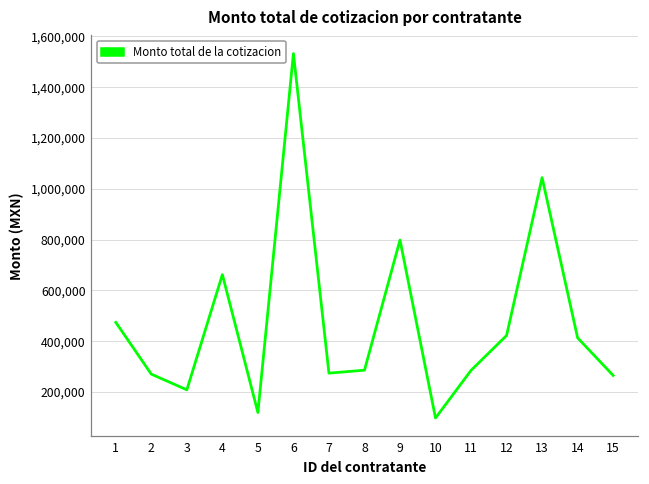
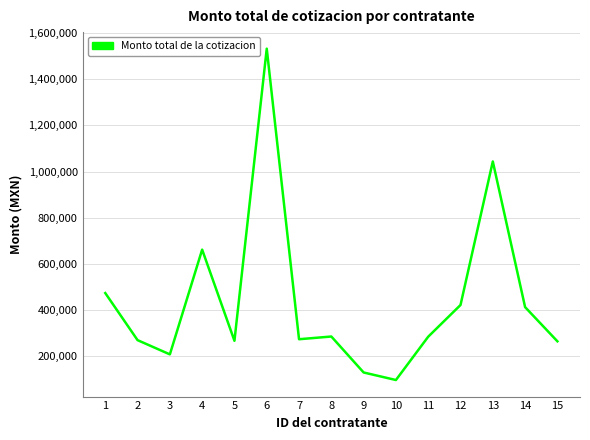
  {
    "1": "470,000",
    "2": "270,000",
    "3": "210,000",
    "4": "660,000",
-   "5": "120,000",
+   "5": "270,000",
    "6": "1,530,000",
    "7": "270,000",
    "8": "290,000",
-   "9": "800,000",
+   "9": "130,000",
    "10": "100,000",
    "11": "280,000",
    "12": "420,000",
    "13": "1,040,000",
    "14": "410,000",
    "15": "270,000"
  }
